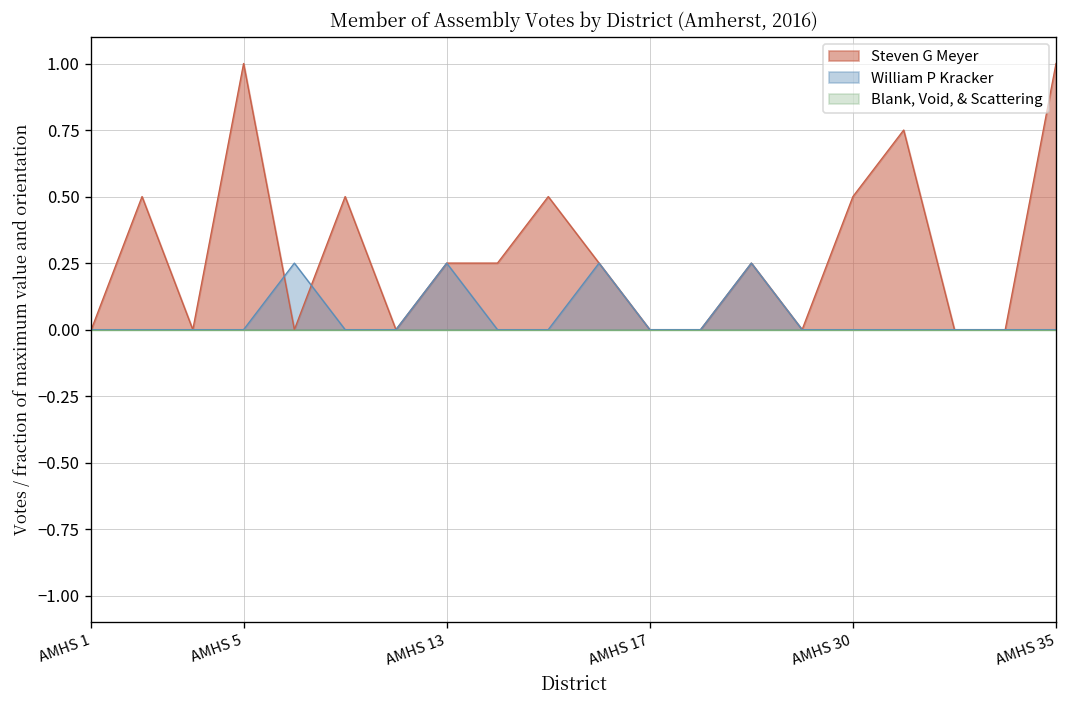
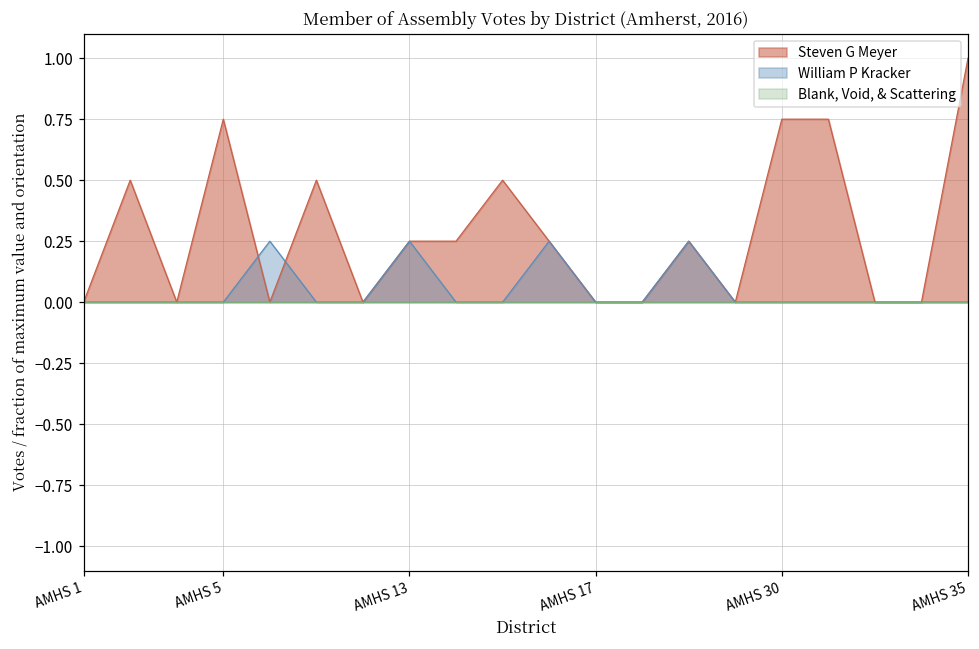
  {
    "Steven G Meyer": {
-     "AMHS 5": 1.00,
-     "AMHS 30": 0.50,
+     "AMHS 5": 0.75,
+     "AMHS 30": 0.75,
      "AMHS 35": 1.00
    }
  }
